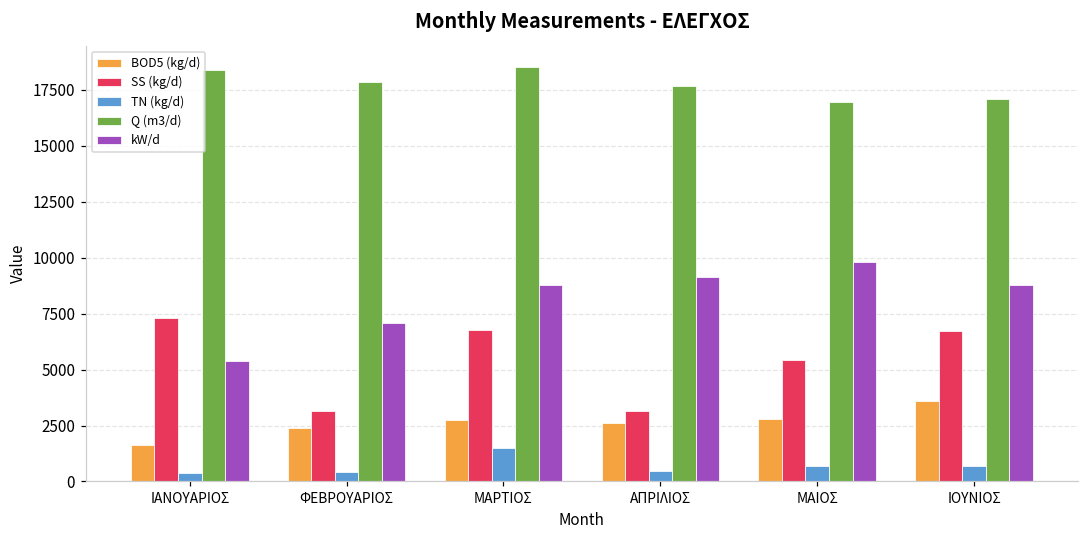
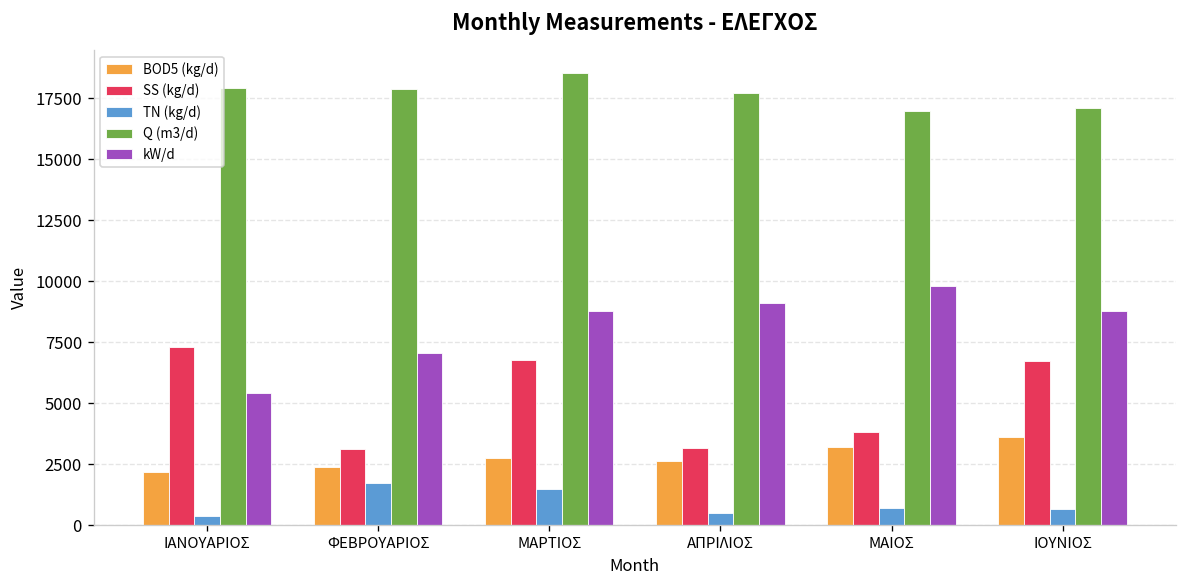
  {
    "BOD5 (kg/d)": {
-     "ΙΑΝΟΥΑΡΙΟΣ": 1600,
+     "ΙΑΝΟΥΑΡΙΟΣ": 2200,
      "ΦΕΒΡΟΥΑΡΙΟΣ": 2400,
      "ΜΑΡΤΙΟΣ": 2800,
      "ΑΠΡΙΛΙΟΣ": 2600,
-     "ΜΑΙΟΣ": 2800,
+     "ΜΑΙΟΣ": 3200,
      "ΙΟΥΝΙΟΣ": 3600
    },
    "SS (kg/d)": {
      "ΙΑΝΟΥΑΡΙΟΣ": 7300,
      "ΦΕΒΡΟΥΑΡΙΟΣ": 3100,
      "ΜΑΡΤΙΟΣ": 6800,
      "ΑΠΡΙΛΙΟΣ": 3200,
-     "ΜΑΙΟΣ": 5400,
+     "ΜΑΙΟΣ": 3800,
      "ΙΟΥΝΙΟΣ": 6700
    },
    "TN (kg/d)": {
      "ΙΑΝΟΥΑΡΙΟΣ": 400,
-     "ΦΕΒΡΟΥΑΡΙΟΣ": 400,
+     "ΦΕΒΡΟΥΑΡΙΟΣ": 1800,
      "ΜΑΡΤΙΟΣ": 1500,
      "ΑΠΡΙΛΙΟΣ": 500,
      "ΜΑΙΟΣ": 700,
      "ΙΟΥΝΙΟΣ": 700
    },
    "Q (m3/d)": {
-     "ΙΑΝΟΥΑΡΙΟΣ": 18400,
+     "ΙΑΝΟΥΑΡΙΟΣ": 17900,
      "ΦΕΒΡΟΥΑΡΙΟΣ": 17900,
      "ΜΑΡΤΙΟΣ": 18500,
      "ΑΠΡΙΛΙΟΣ": 17700,
      "ΜΑΙΟΣ": 17000,
      "ΙΟΥΝΙΟΣ": 17100
    },
    "kW/d": {
      "ΙΑΝΟΥΑΡΙΟΣ": 5400,
      "ΦΕΒΡΟΥΑΡΙΟΣ": 7100,
      "ΜΑΡΤΙΟΣ": 8800,
      "ΑΠΡΙΛΙΟΣ": 9100,
      "ΜΑΙΟΣ": 9800,
      "ΙΟΥΝΙΟΣ": 8800
    }
  }
